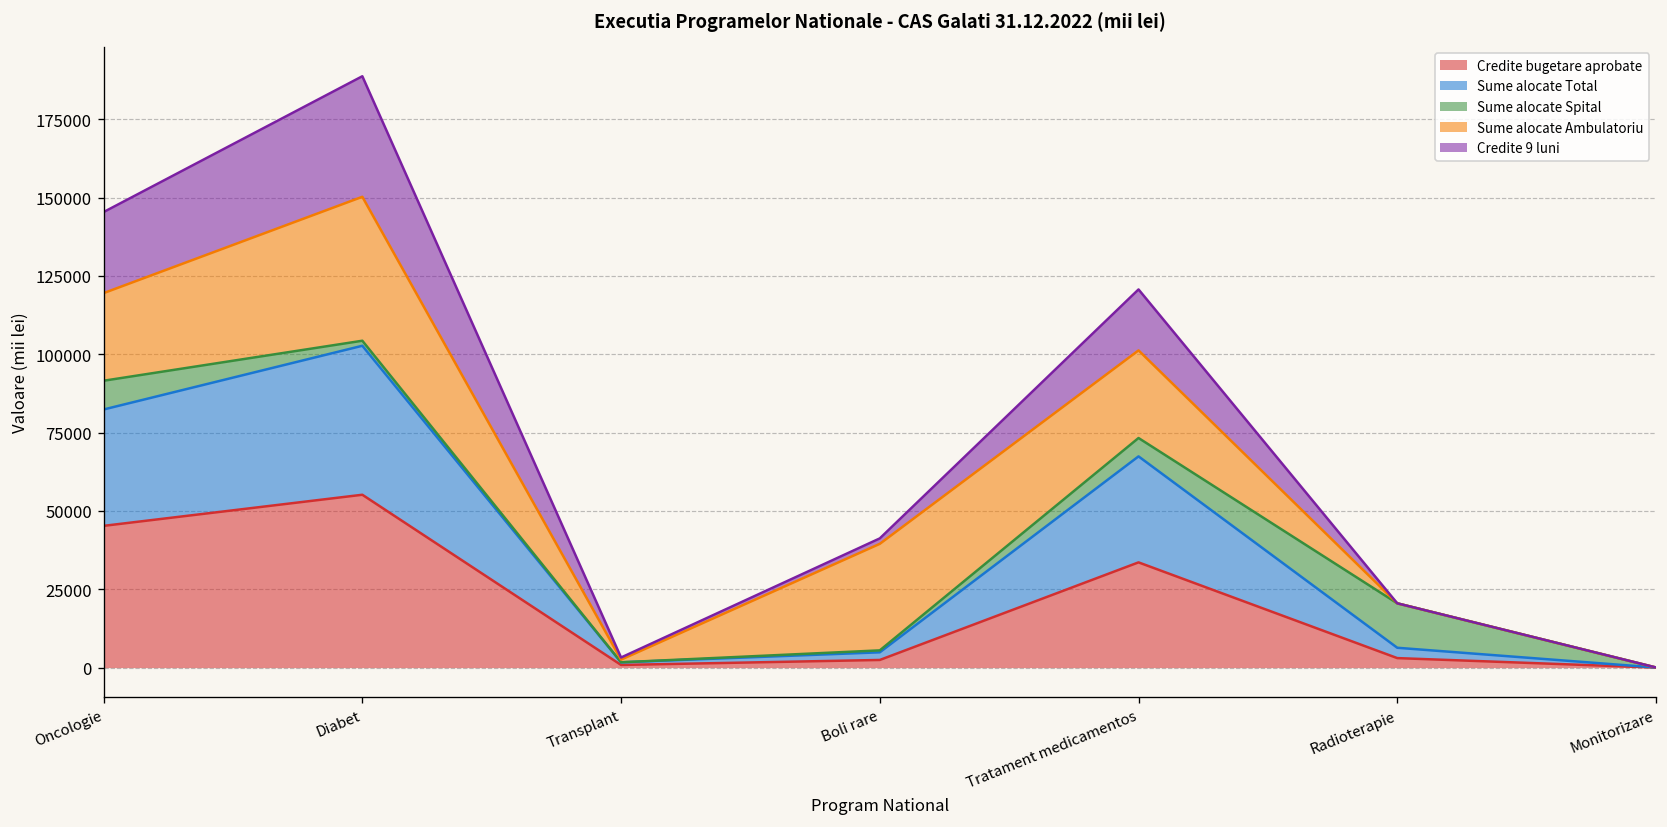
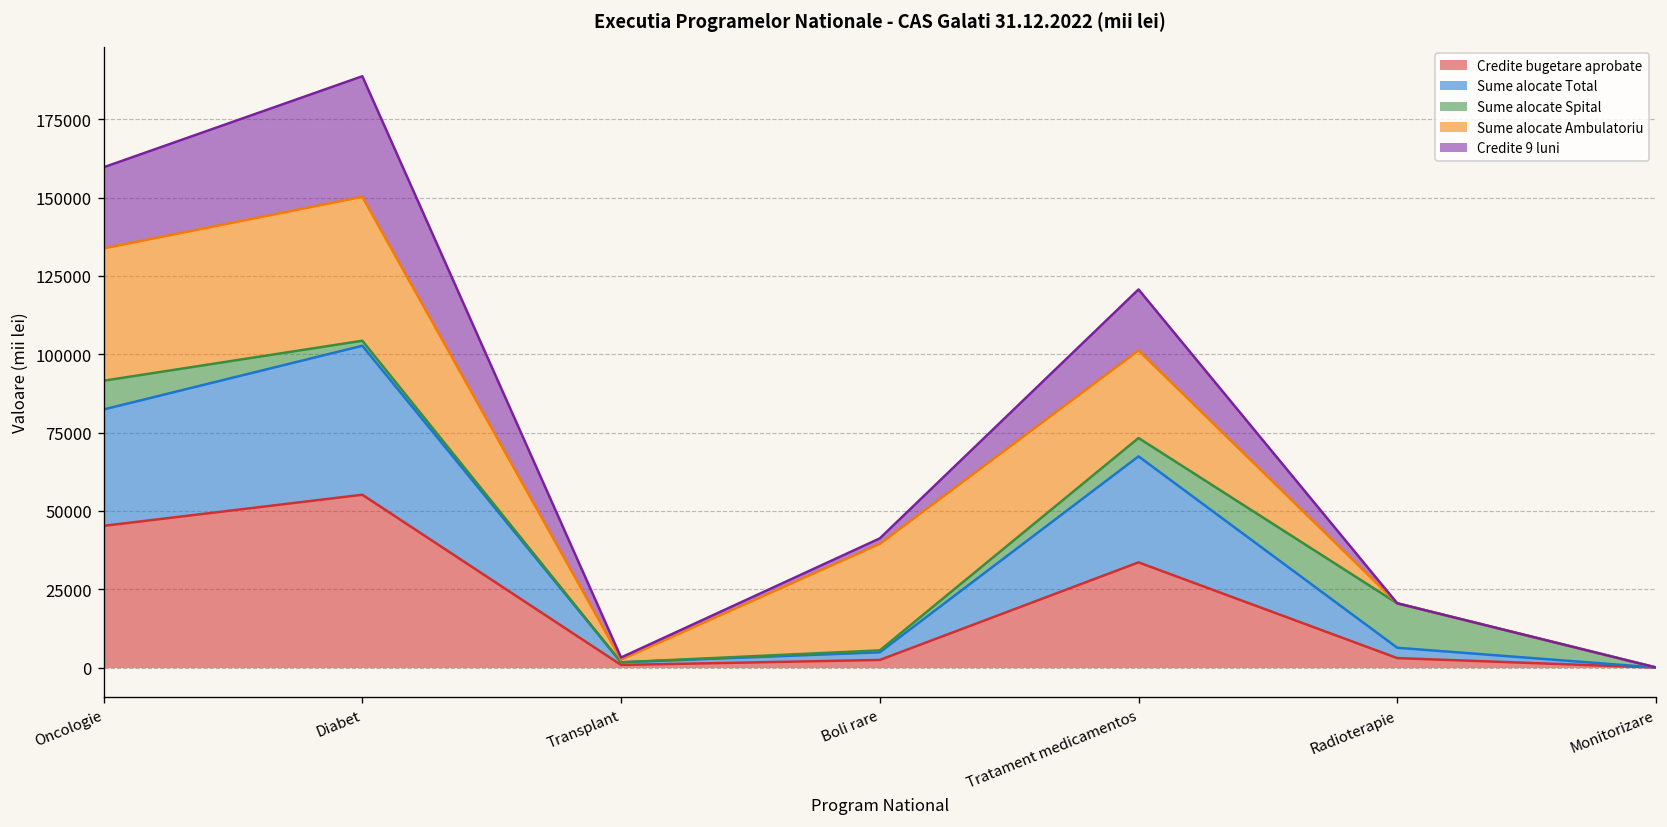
  {
    "Credite bugetare aprobate": {
      "Oncologie": 45000,
      "Diabet": 55000,
      "Boli rare": 2000,
      "Tratament medicamentos": 34000,
      "Radioterapie": 3000
    },
    "Sume alocate Total": {
      "Oncologie": 37000,
      "Diabet": 48000,
      "Tratament medicamentos": 34000,
      "Radioterapie": 3000
    },
    "Sume alocate Spital": {
      "Oncologie": 9000,
      "Diabet": 2000,
      "Tratament medicamentos": 6000
    },
    "Sume alocate Ambulatoriu": {
-     "Oncologie": 28000,
+     "Oncologie": 42000,
      "Diabet": 46000,
      "Boli rare": 34000,
      "Tratament medicamentos": 28000
    },
    "Credite 9 luni": {
      "Oncologie": 26000,
      "Diabet": 38000,
      "Boli rare": 2000,
      "Tratament medicamentos": 19000
    }
  }
